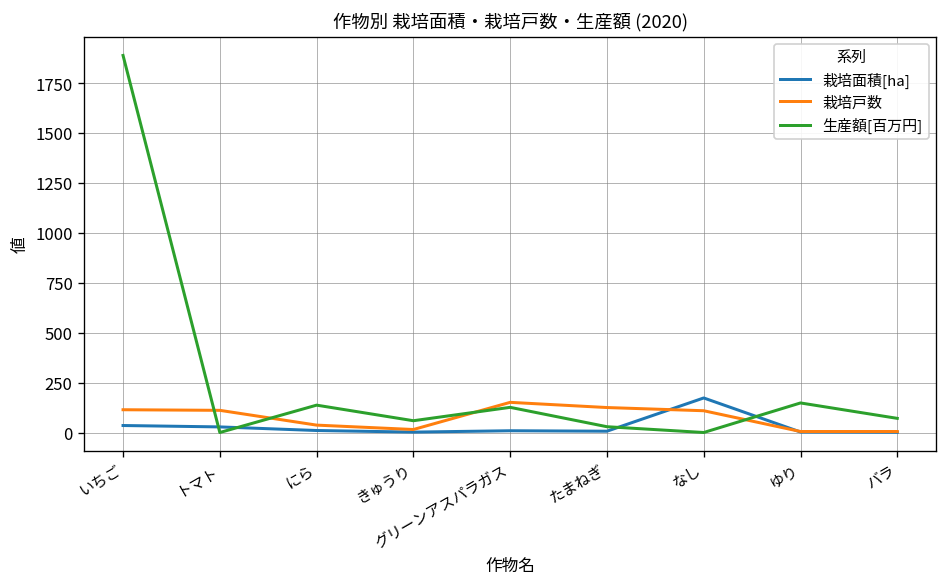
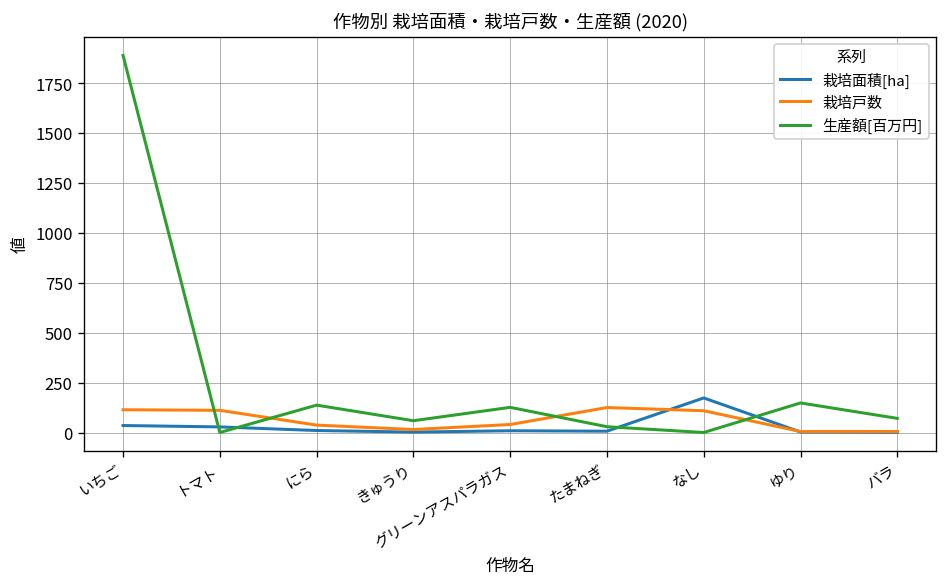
  {
    "栽培面積[ha]": {
      "いちご": 40,
      "トマト": 30,
      "にら": 10,
      "グリーンアスパラガス": 10,
      "たまねぎ": 10,
      "なし": 170
    },
    "栽培戸数": {
      "いちご": 110,
      "トマト": 110,
      "にら": 40,
-     "グリーンアスパラガス": 150,
+     "グリーンアスパラガス": 40,
      "たまねぎ": 130,
      "なし": 110
    },
    "生産額[百万円]": {
      "いちご": 1890,
      "トマト": 0,
      "にら": 140,
      "きゅうり": 60,
      "グリーンアスパラガス": 130,
      "たまねぎ": 30,
      "なし": 0,
      "ゆり": 150,
      "バラ": 70
    }
  }
